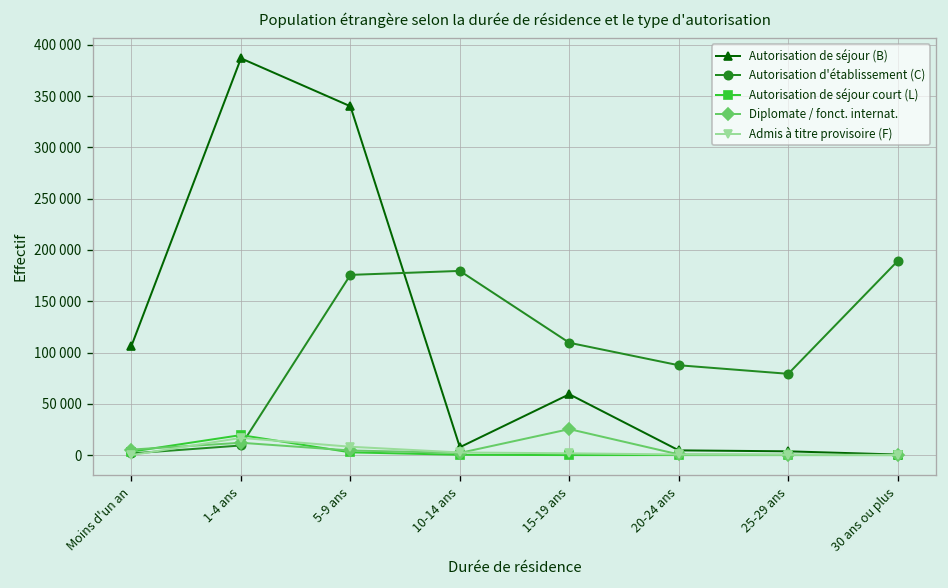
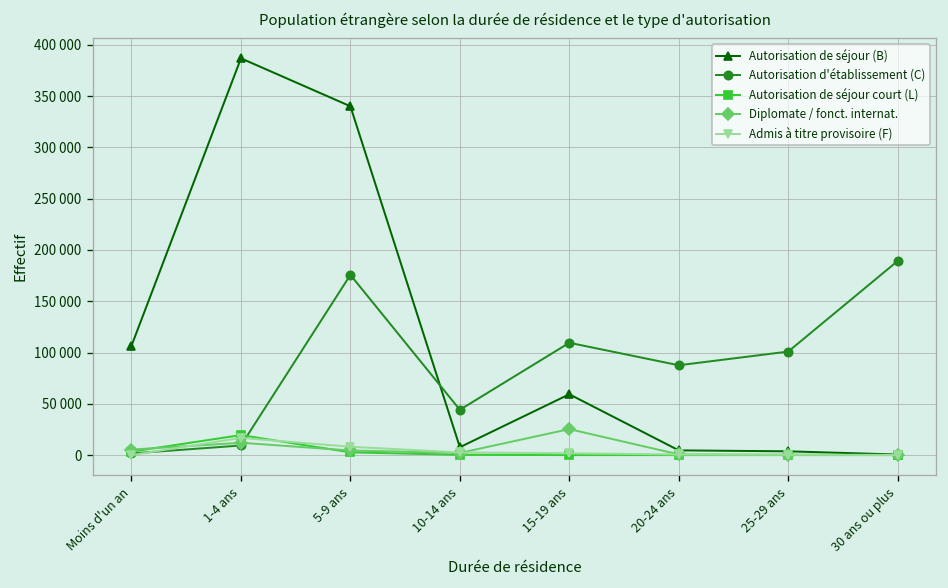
  {
    "Autorisation de séjour (B)": {
      "Moins d'un an": 110000,
      "1-4 ans": 390000,
      "5-9 ans": 340000,
      "10-14 ans": 10000,
      "15-19 ans": 60000,
      "20-24 ans": 0,
      "25-29 ans": 0
    },
    "Autorisation d'établissement (C)": {
      "5-9 ans": 180000,
-     "10-14 ans": 180000,
+     "10-14 ans": 40000,
      "15-19 ans": 110000,
      "20-24 ans": 90000,
-     "25-29 ans": 80000,
+     "25-29 ans": 100000,
      "30 ans ou plus": 190000
    },
    "Diplomate / fonct. internat.": {
      "15-19 ans": 30000
    },
    "Admis à titre provisoire (F)": {
      "5-9 ans": 10000
    }
  }
